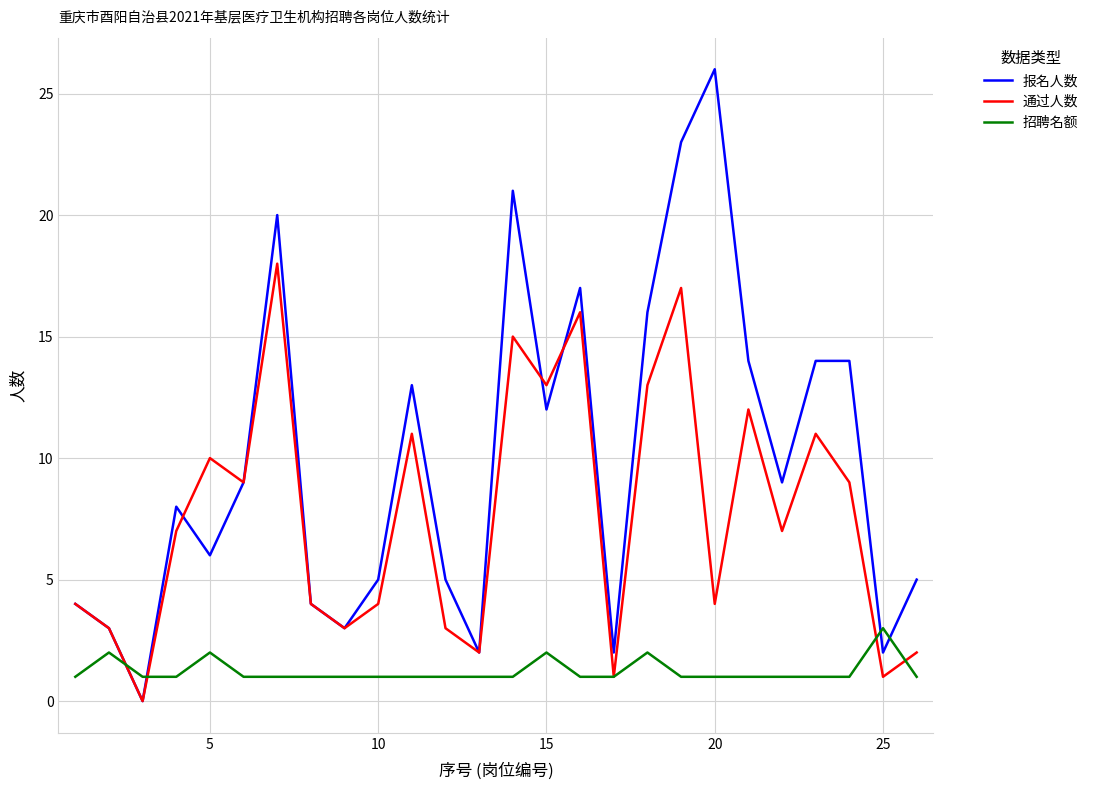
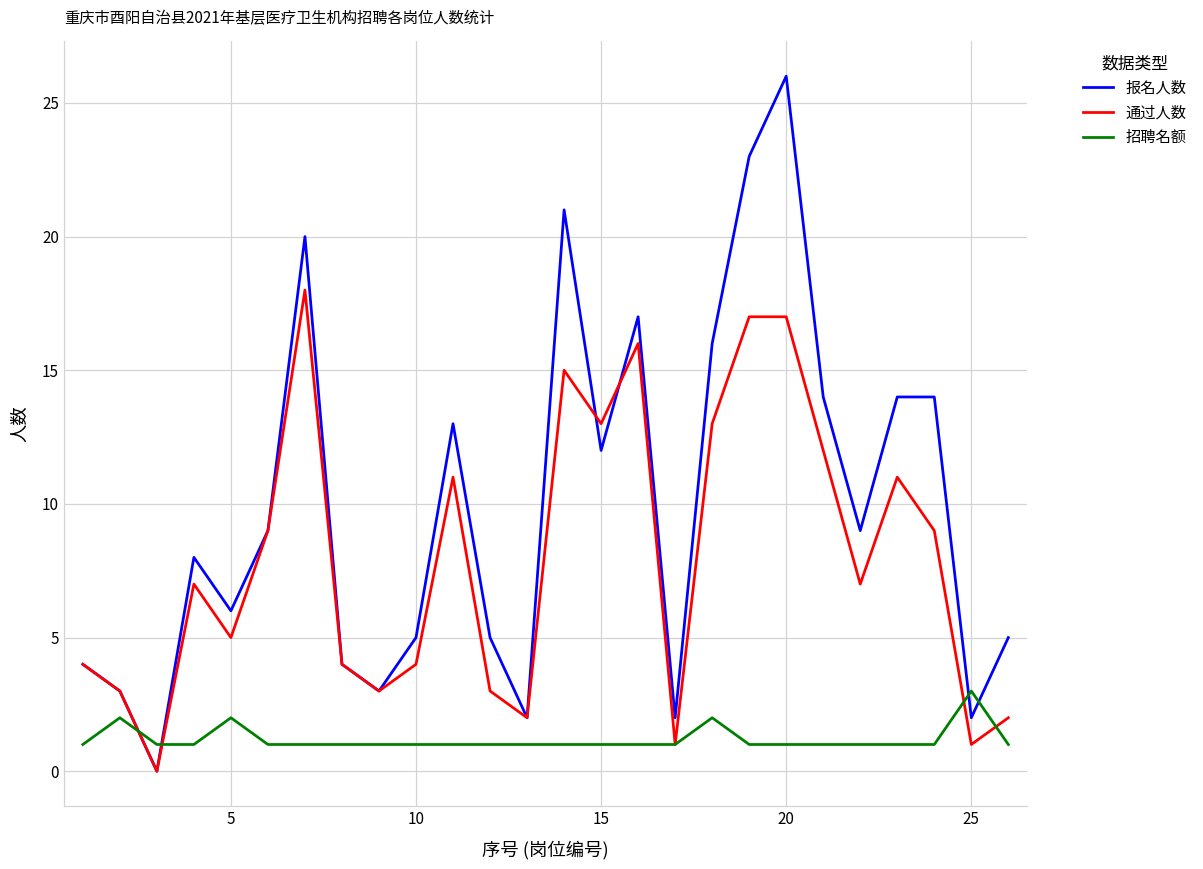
  {
    "报名人数": {
      "5": 6,
      "10": 5,
      "15": 12,
      "20": 26,
      "25": 2
    },
    "通过人数": {
-     "5": 10,
+     "5": 5,
      "10": 4,
      "15": 13,
-     "20": 4,
+     "20": 17,
      "25": 1
    },
    "招聘名额": {
      "5": 2,
      "10": 1,
-     "15": 2,
+     "15": 1,
      "20": 1,
      "25": 3
    }
  }
